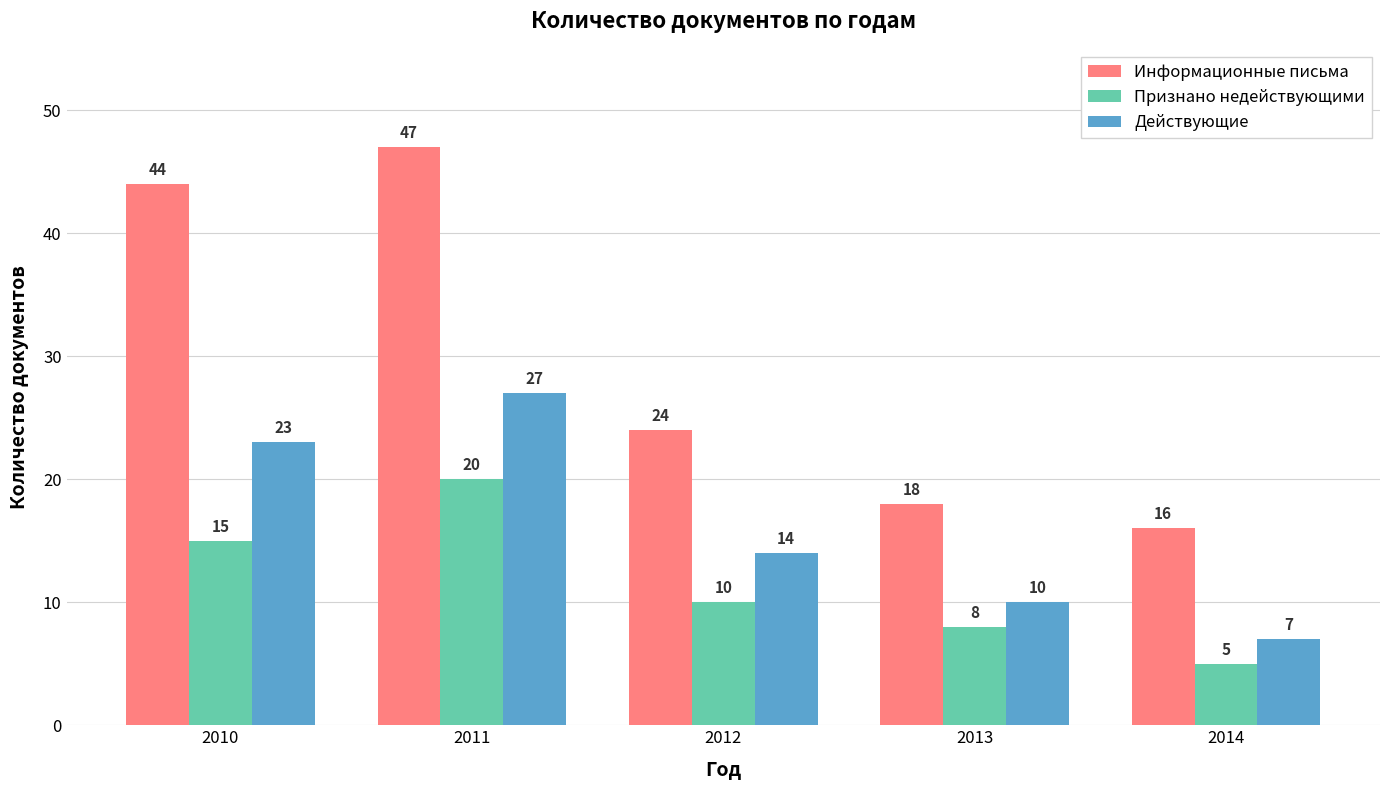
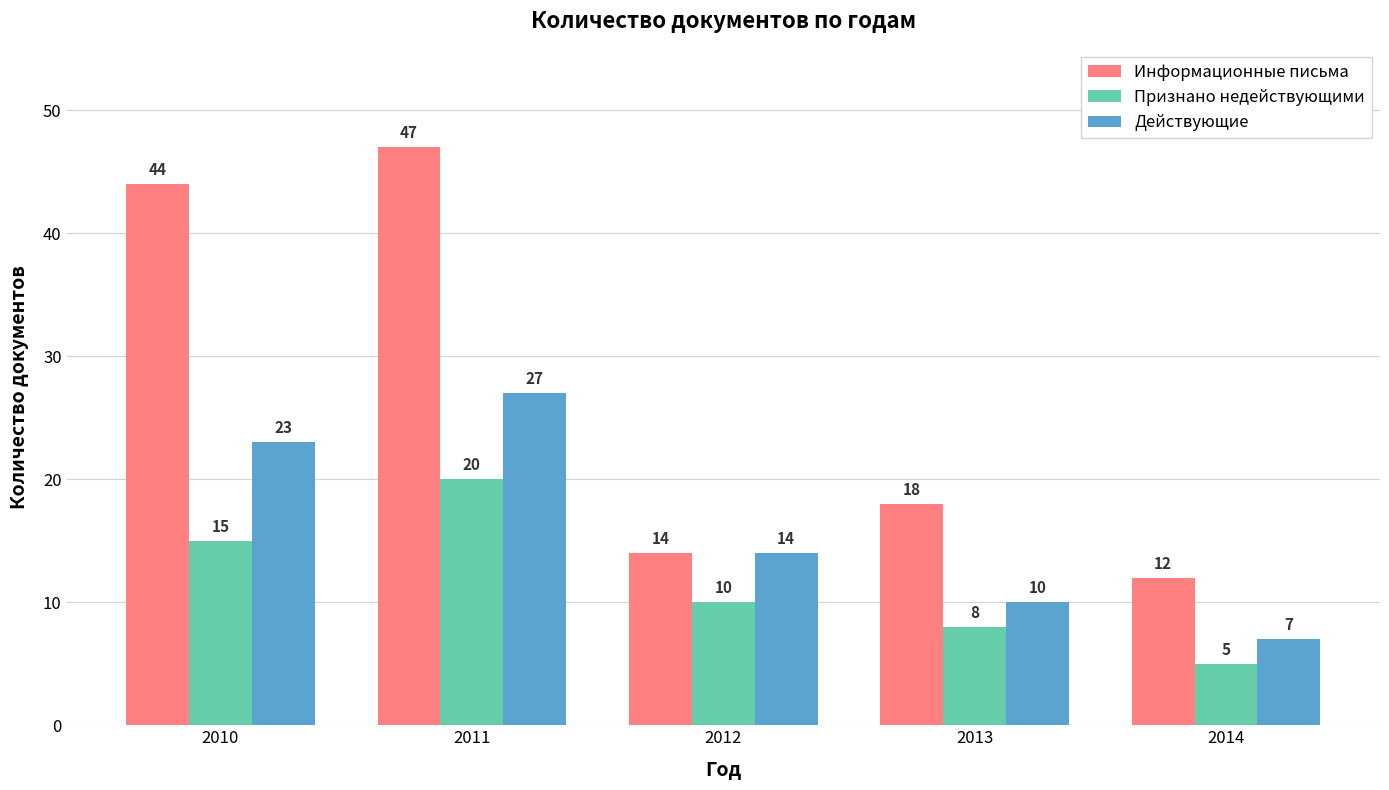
  {
    "Информационные письма": {
      "2010": 44,
      "2011": 47,
-     "2012": 24,
+     "2012": 14,
      "2013": 18,
-     "2014": 16
+     "2014": 12
    }
  }
